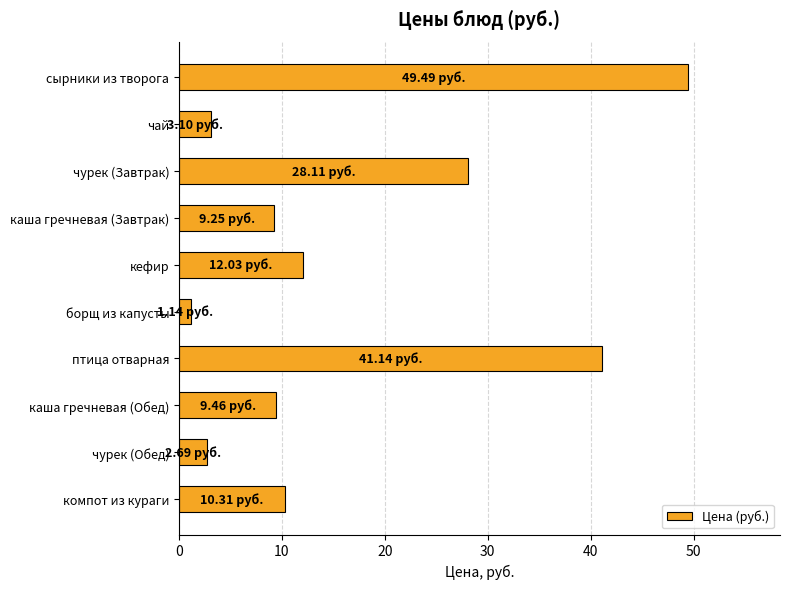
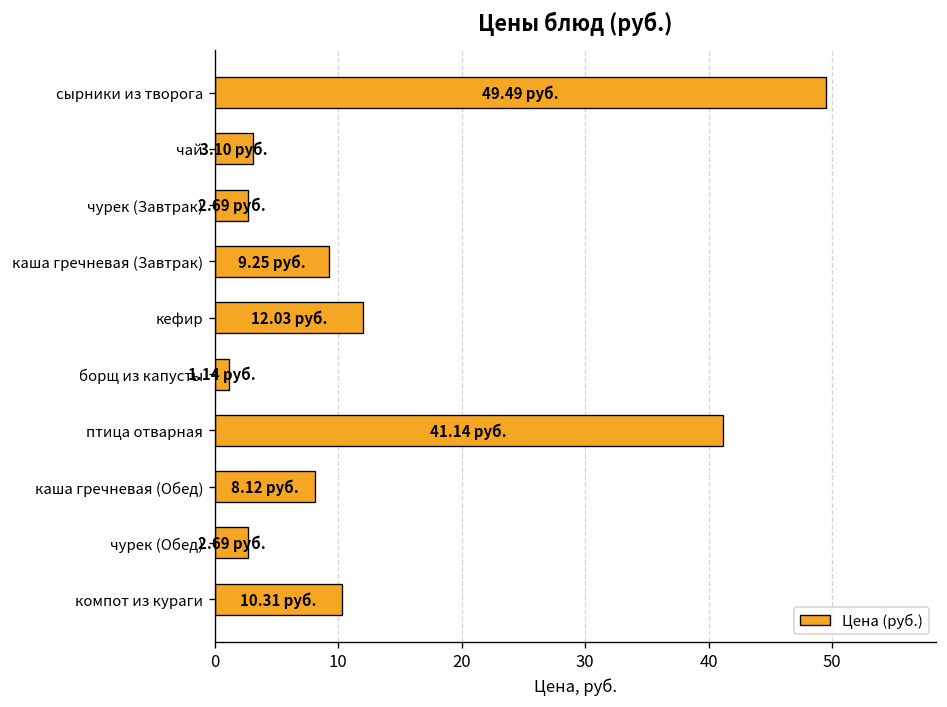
  {
    "сырники из творога": 49.49,
    "чай": 3.10,
-   "чурек (Завтрак)": 28.11,
+   "чурек (Завтрак)": 2.69,
    "каша гречневая (Завтрак)": 9.25,
    "кефир": 12.03,
    "борщ из капусты": 1.14,
    "птица отварная": 41.14,
-   "каша гречневая (Обед)": 9.46,
+   "каша гречневая (Обед)": 8.12,
    "чурек (Обед)": 2.69,
    "компот из кураги": 10.31
  }
